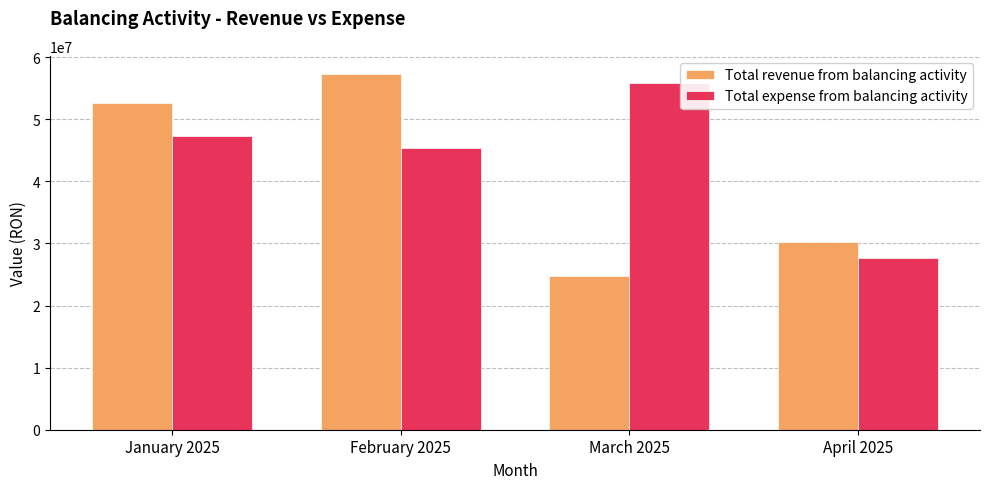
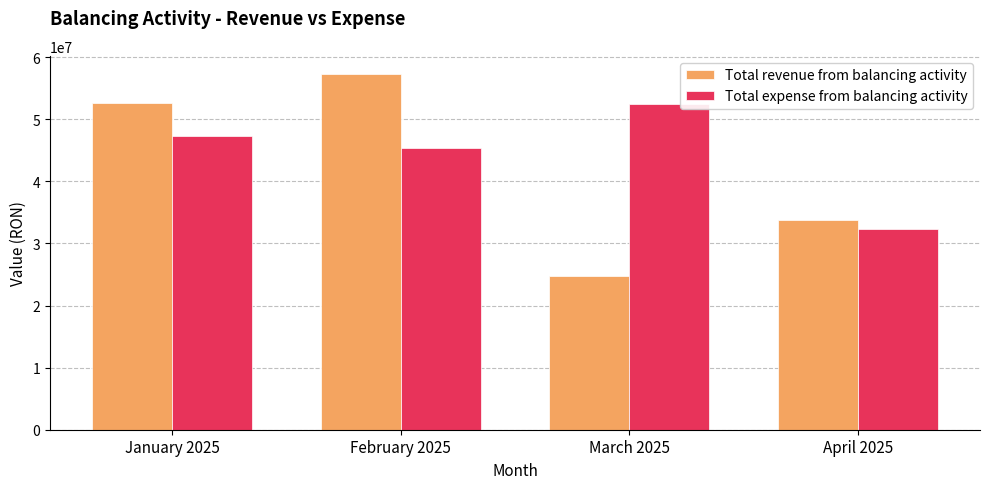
  {
    "Total revenue from balancing activity": {
      "January 2025": 53000000,
      "February 2025": 57000000,
      "March 2025": 25000000,
-     "April 2025": 30000000
+     "April 2025": 34000000
    },
    "Total expense from balancing activity": {
      "January 2025": 47000000,
      "February 2025": 45000000,
-     "March 2025": 56000000,
-     "April 2025": 28000000
+     "March 2025": 52000000,
+     "April 2025": 32000000
    }
  }
